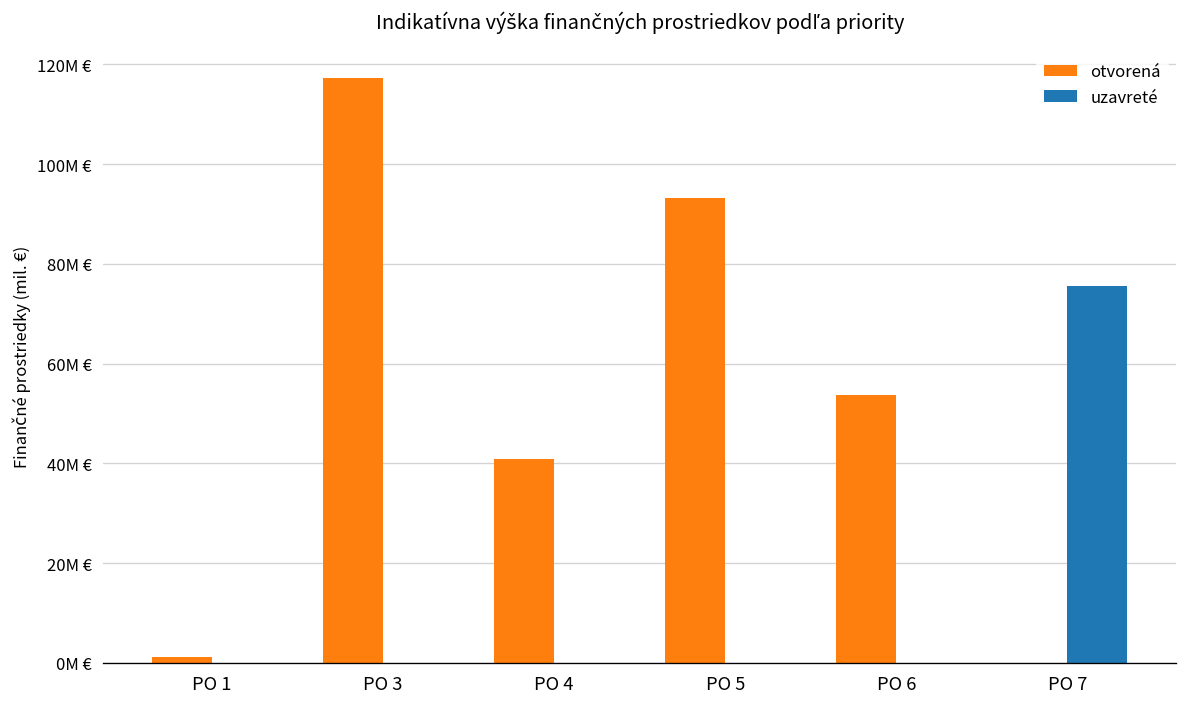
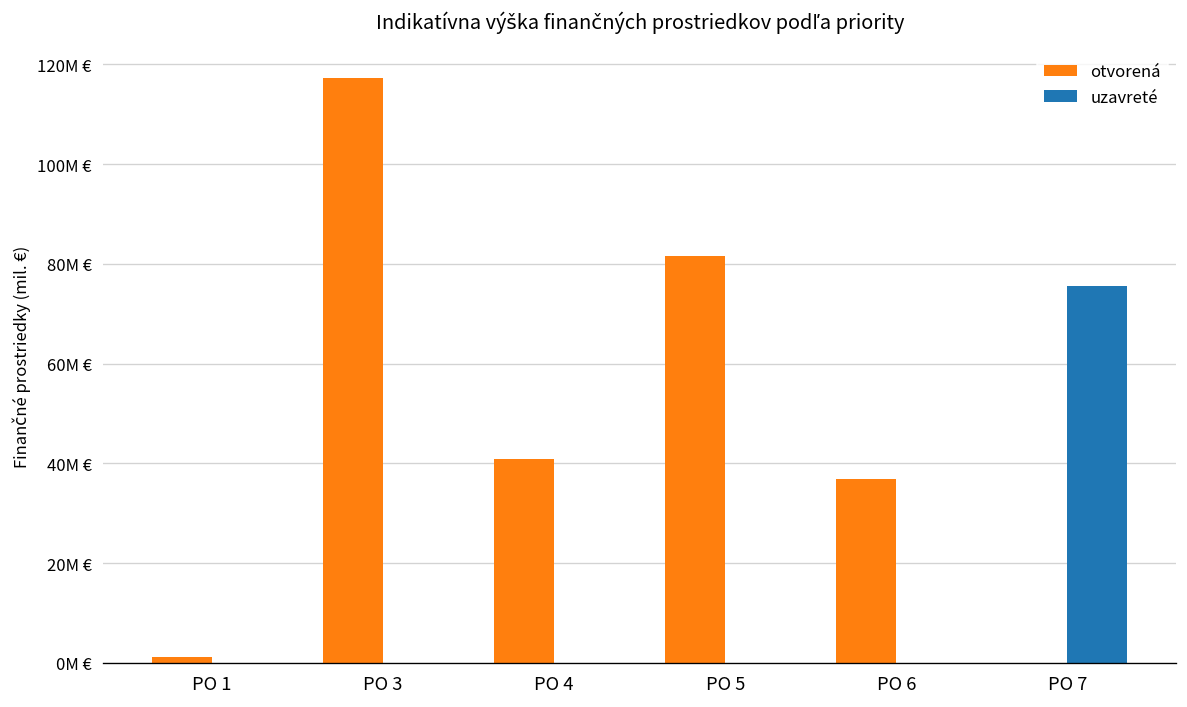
  {
    "otvorená": {
      "PO 1": "1M €",
      "PO 3": "117M €",
      "PO 4": "41M €",
-     "PO 5": "93M €",
-     "PO 6": "54M €",
+     "PO 5": "82M €",
+     "PO 6": "37M €",
      "PO 7": "0M €"
    },
    "uzavreté": {
      "PO 1": "0M €",
      "PO 3": "0M €",
      "PO 4": "0M €",
      "PO 5": "0M €",
      "PO 6": "0M €",
      "PO 7": "75M €"
    }
  }
